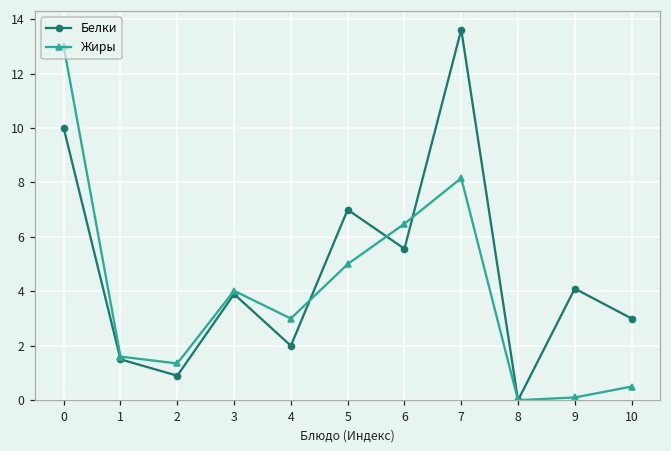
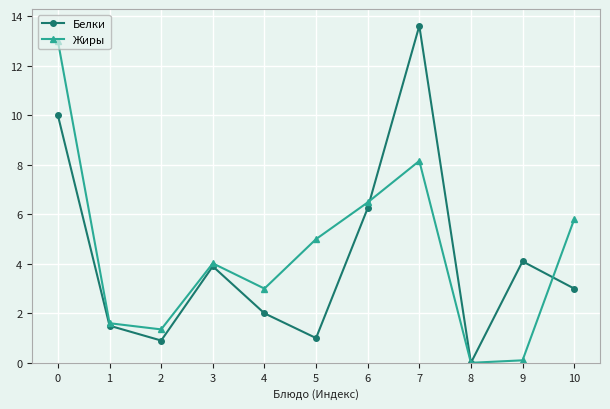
  {
    "Белки": {
      "0": 10.0,
      "2": 0.9,
      "3": 3.9,
      "4": 2.0,
-     "5": 7,
-     "6": 5.6,
+     "5": 1,
+     "6": 6.2,
      "7": 13.6,
      "9": 4.1,
      "10": 3.0
    },
    "Жиры": {
      "2": 1.4,
      "3": 4.0,
      "4": 3.0,
      "5": 5.0,
      "6": 6.5,
      "7": 8.2,
      "9": 0.1,
-     "10": 0.5
+     "10": 5.8
    }
  }
